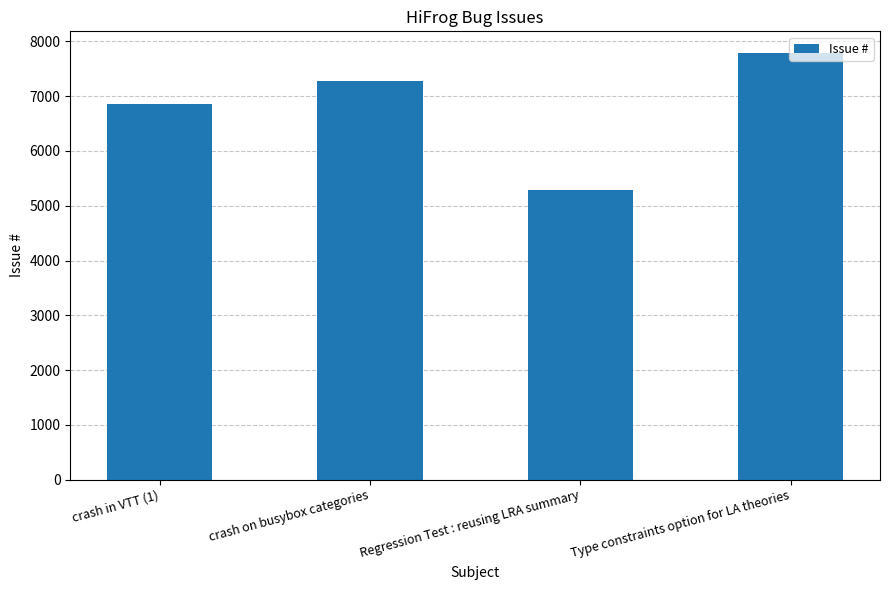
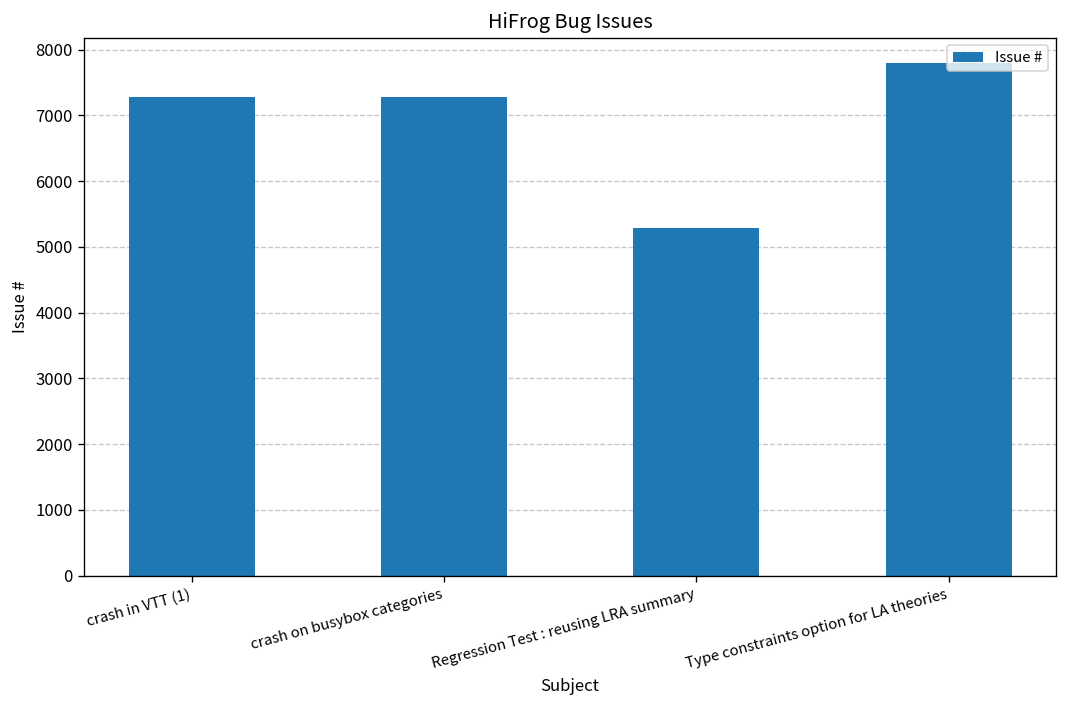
  {
-   "crash in VTT (1)": 6900,
+   "crash in VTT (1)": 7300,
    "crash on busybox categories": 7300,
    "Regression Test : reusing LRA summary": 5300
  }
